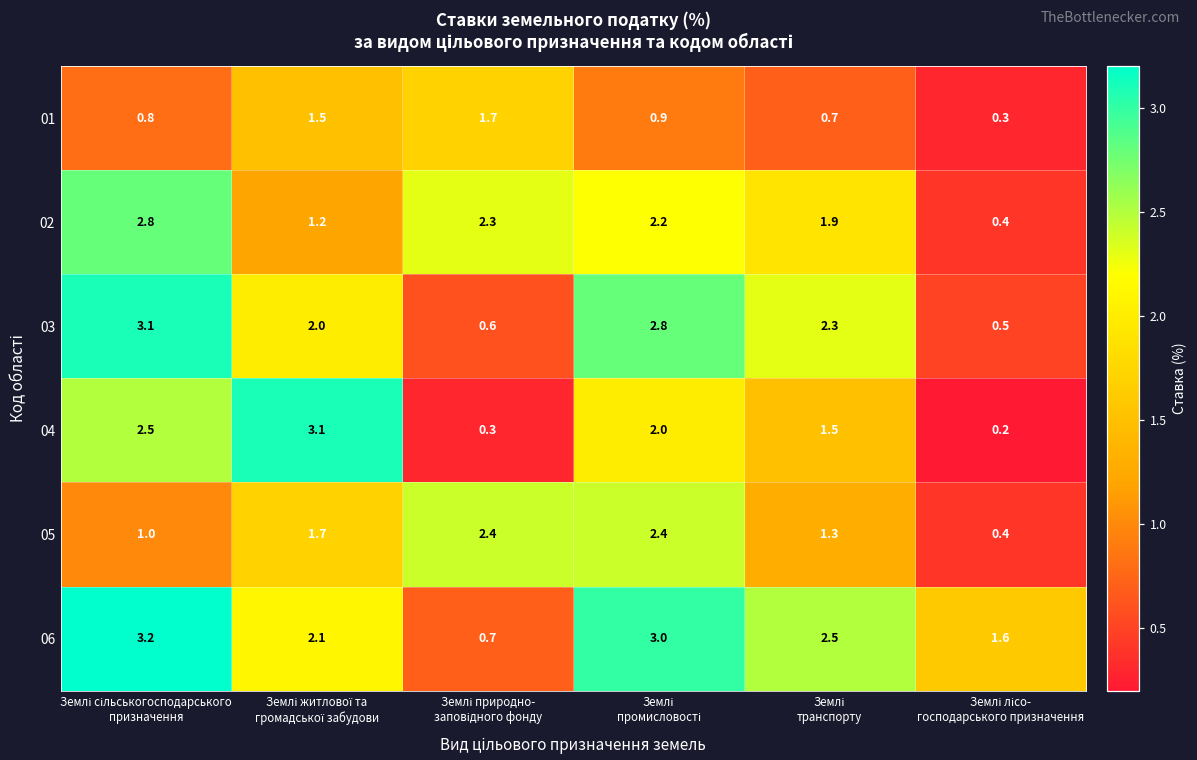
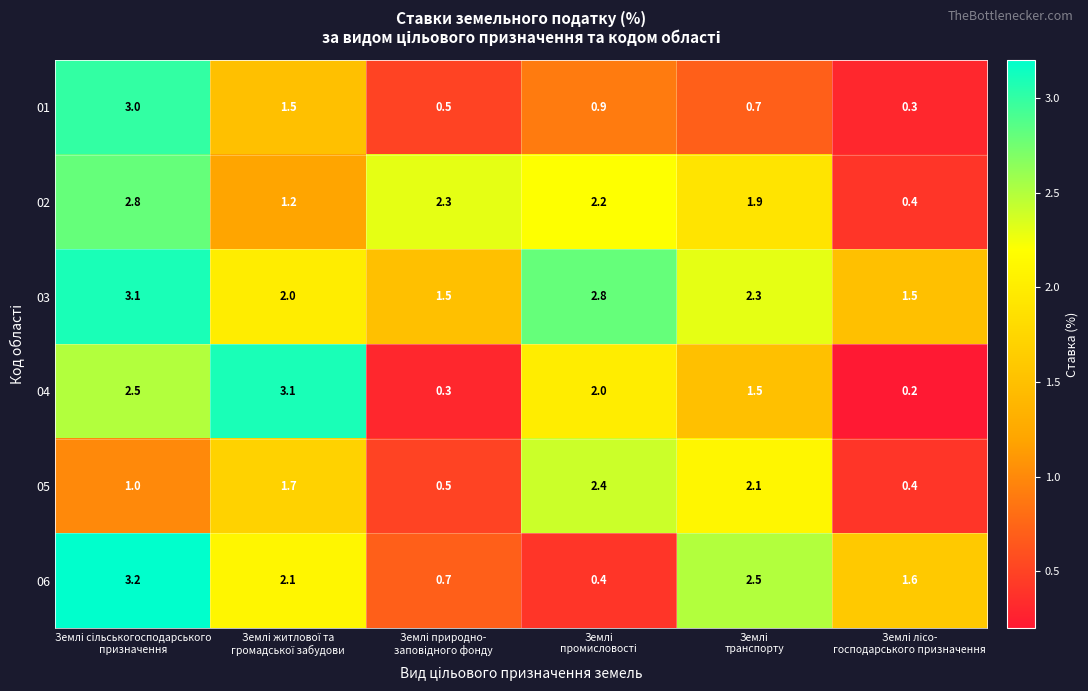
  {
    "01": {
-     "Землі сільськогосподарського призначення": 0.8,
+     "Землі сільськогосподарського призначення": 3.0,
      "Землі житлової та громадської забудови": 1.5,
-     "Землі природно- заповідного фонду": 1.7,
+     "Землі природно- заповідного фонду": 0.5,
      "Землі промисловості": 0.9,
      "Землі транспорту": 0.7,
      "Землі лісо- господарського призначення": 0.3
    },
    "02": {
      "Землі сільськогосподарського призначення": 2.8,
      "Землі житлової та громадської забудови": 1.2,
      "Землі природно- заповідного фонду": 2.3,
      "Землі промисловості": 2.2,
      "Землі транспорту": 1.9,
      "Землі лісо- господарського призначення": 0.4
    },
    "03": {
      "Землі сільськогосподарського призначення": 3.1,
      "Землі житлової та громадської забудови": 2.0,
-     "Землі природно- заповідного фонду": 0.6,
+     "Землі природно- заповідного фонду": 1.5,
      "Землі промисловості": 2.8,
      "Землі транспорту": 2.3,
-     "Землі лісо- господарського призначення": 0.5
+     "Землі лісо- господарського призначення": 1.5
    },
    "04": {
      "Землі сільськогосподарського призначення": 2.5,
      "Землі житлової та громадської забудови": 3.1,
      "Землі природно- заповідного фонду": 0.3,
      "Землі промисловості": 2.0,
      "Землі транспорту": 1.5,
      "Землі лісо- господарського призначення": 0.2
    },
    "05": {
      "Землі сільськогосподарського призначення": 1.0,
      "Землі житлової та громадської забудови": 1.7,
-     "Землі природно- заповідного фонду": 2.4,
+     "Землі природно- заповідного фонду": 0.5,
      "Землі промисловості": 2.4,
-     "Землі транспорту": 1.3,
+     "Землі транспорту": 2.1,
      "Землі лісо- господарського призначення": 0.4
    },
    "06": {
      "Землі сільськогосподарського призначення": 3.2,
      "Землі житлової та громадської забудови": 2.1,
      "Землі природно- заповідного фонду": 0.7,
-     "Землі промисловості": 3.0,
+     "Землі промисловості": 0.4,
      "Землі транспорту": 2.5,
      "Землі лісо- господарського призначення": 1.6
    }
  }
